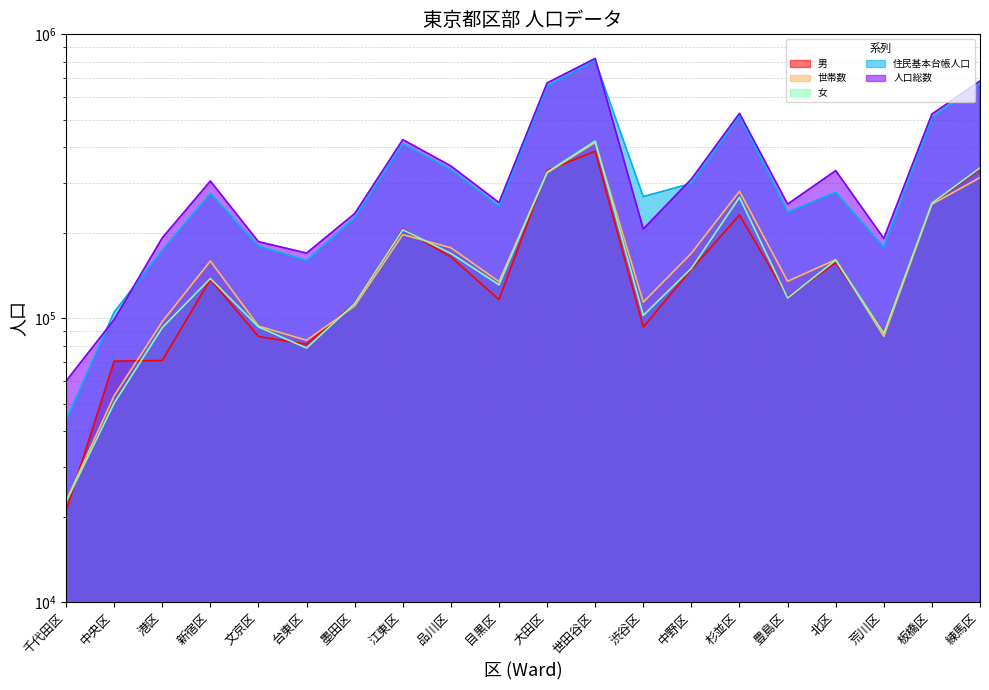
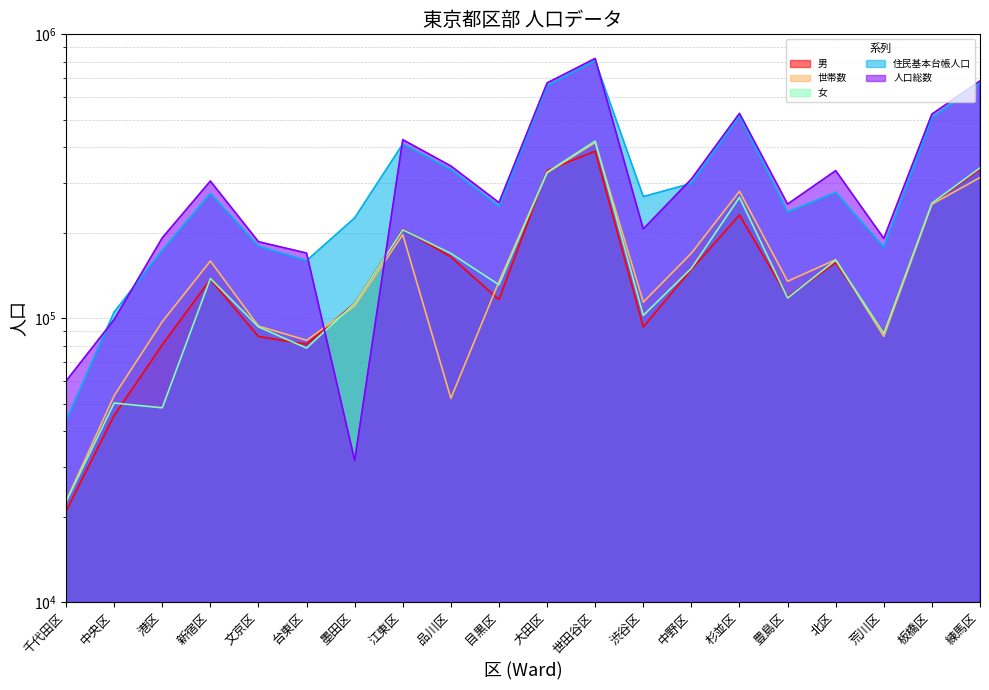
  {
    "男": {
      "千代田区": 21000,
-     "中央区": 71000,
-     "港区": 71000,
+     "中央区": 45000,
+     "港区": 81000,
      "文京区": 86000,
      "台東区": 81000,
      "品川区": 160000,
      "目黒区": 116000,
      "世田谷区": 390000,
      "渋谷区": 93000,
      "杉並区": 230000
    },
    "世帯数": {
      "中央区": 53000,
      "港区": 97000,
      "新宿区": 160000,
      "台東区": 84000,
      "墨田区": 110000,
      "江東区": 200000,
-     "品川区": 180000,
+     "品川区": 52000,
      "目黒区": 130000,
      "渋谷区": 114000,
      "中野区": 170000,
      "杉並区": 280000,
      "豊島区": 130000,
      "荒川区": 86000,
      "練馬区": 310000
    },
    "女": {
      "中央区": 50000,
-     "港区": 93000,
+     "港区": 48000,
      "台東区": 78000,
      "品川区": 170000,
      "目黒区": 130000,
      "渋谷区": 102000,
      "杉並区": 270000
    },
    "住民基本台帳人口": {
      "千代田区": 43000,
      "中央区": 105000,
      "港区": 170000,
      "新宿区": 270000,
      "文京区": 180000,
      "台東区": 160000,
      "墨田区": 230000,
      "江東区": 410000,
      "品川区": 330000,
      "目黒区": 250000,
      "大田区": 660000,
      "渋谷区": 270000,
      "中野区": 300000,
      "杉並区": 520000,
      "豊島区": 240000,
      "北区": 280000,
      "荒川区": 180000,
      "板橋区": 510000
    },
    "人口総数": {
      "千代田区": 60000,
      "中央区": 99000,
      "港区": 190000,
      "新宿区": 300000,
      "文京区": 190000,
      "台東区": 170000,
-     "墨田区": 230000,
+     "墨田区": 32000,
      "江東区": 430000,
      "品川区": 340000,
      "目黒区": 260000,
      "大田区": 670000,
      "渋谷区": 210000,
      "中野区": 310000,
      "杉並区": 530000,
      "豊島区": 250000,
      "北区": 330000,
      "荒川区": 190000,
      "板橋区": 520000
    }
  }
